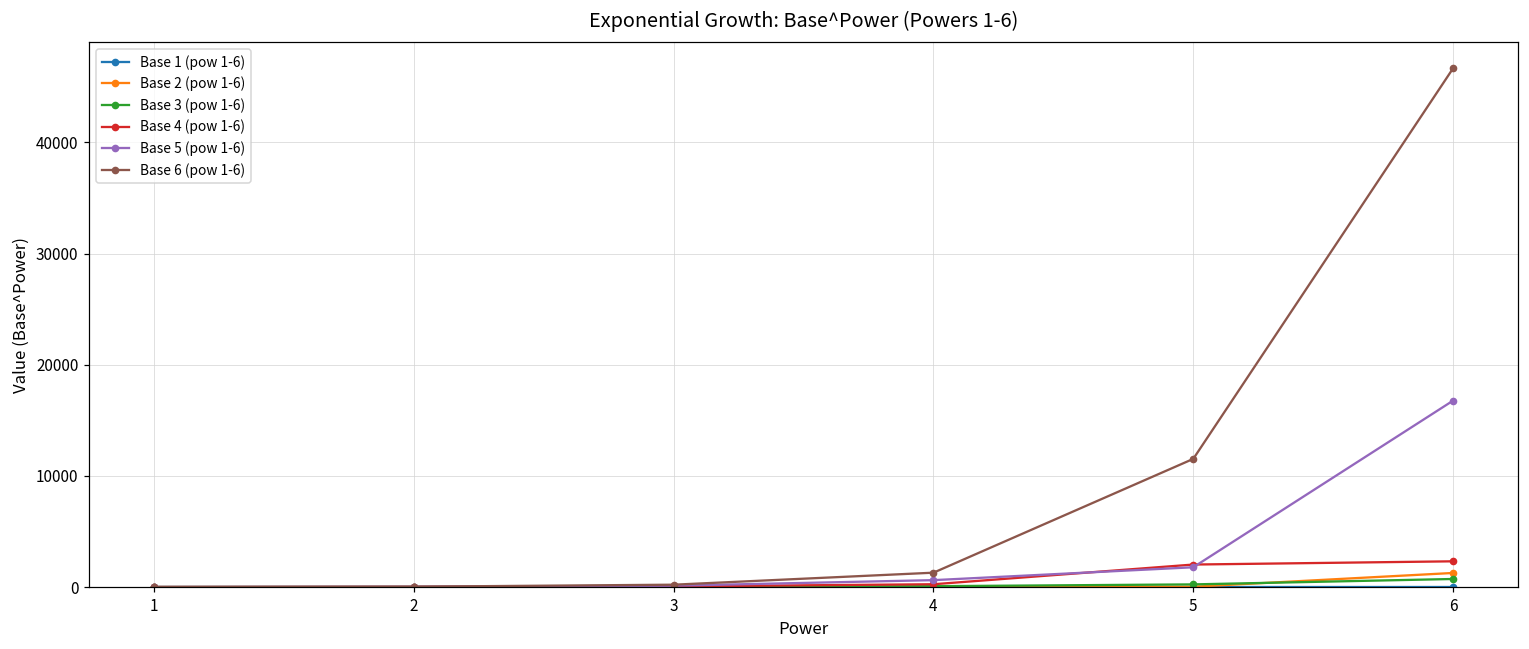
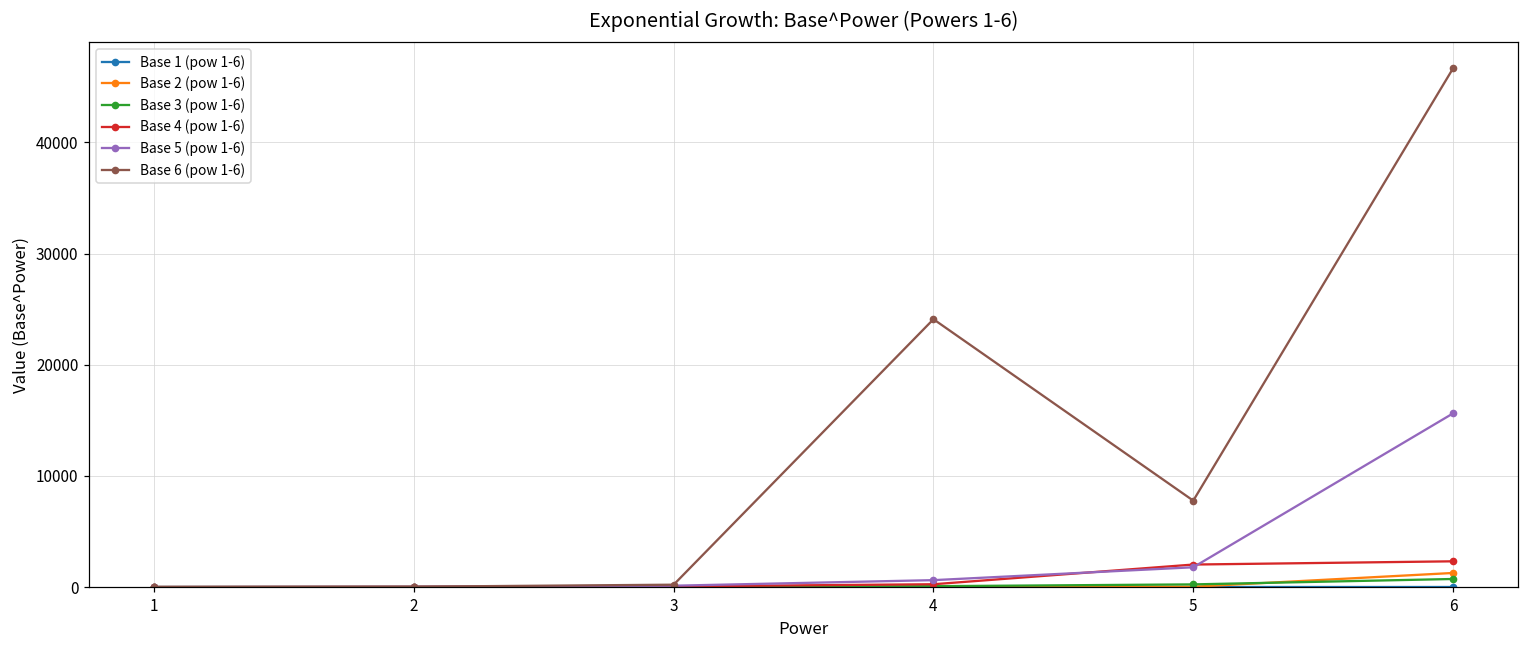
  {
    "Base 1 (pow 1-6)": {
      "6": 0
    },
    "Base 2 (pow 1-6)": {
      "6": 1300
    },
    "Base 3 (pow 1-6)": {
      "6": 700
    },
    "Base 4 (pow 1-6)": {
      "6": 2300
    },
    "Base 5 (pow 1-6)": {
      "4": 600,
-     "6": 16800
+     "6": 15600
    },
    "Base 6 (pow 1-6)": {
-     "4": 1300,
-     "5": 11500,
+     "4": 24100,
+     "5": 7800,
      "6": 46700
    }
  }
